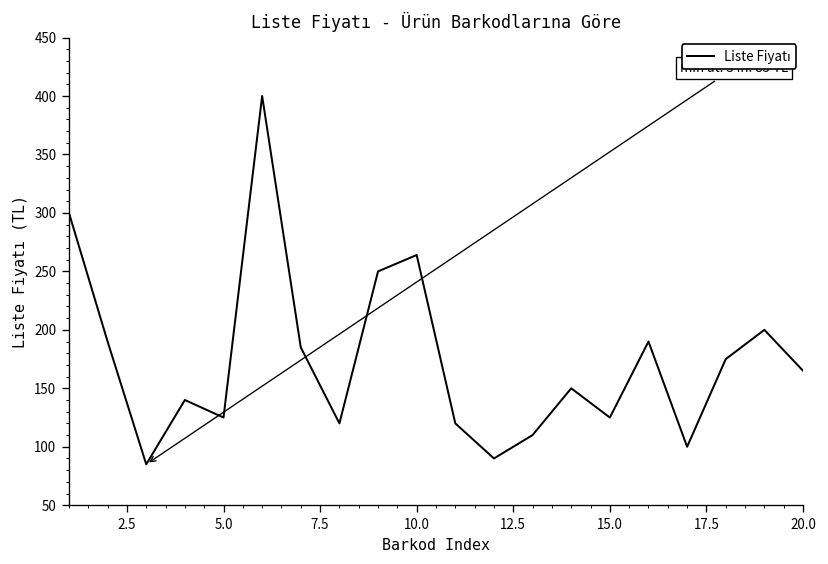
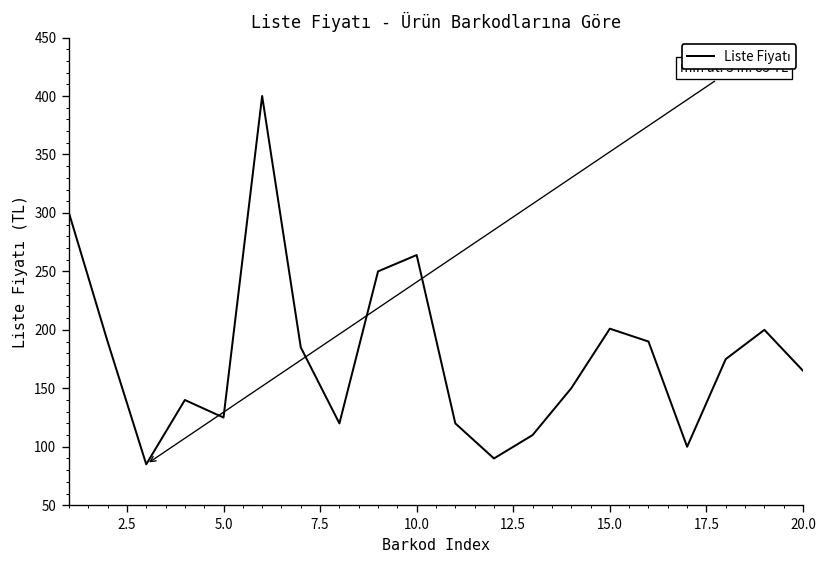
  {
-   "15.0": 130,
+   "15.0": 200,
    "20.0": 170
  }
